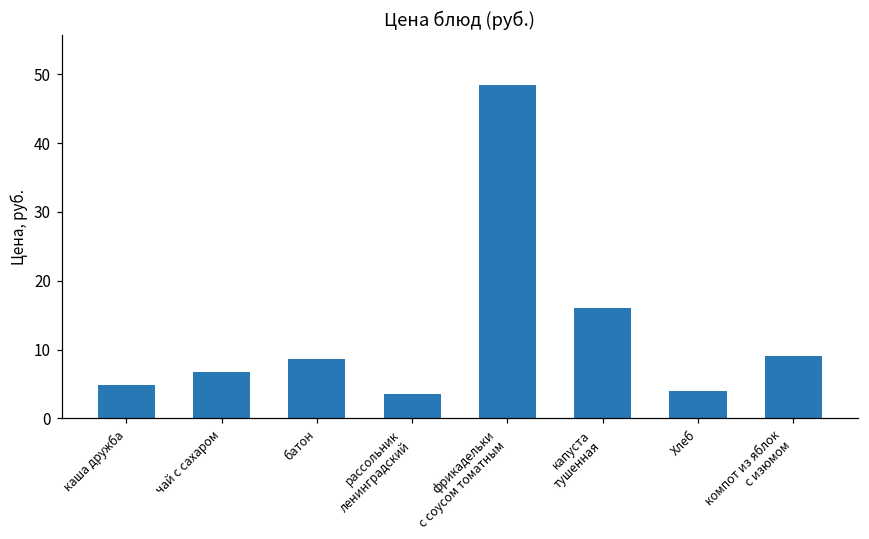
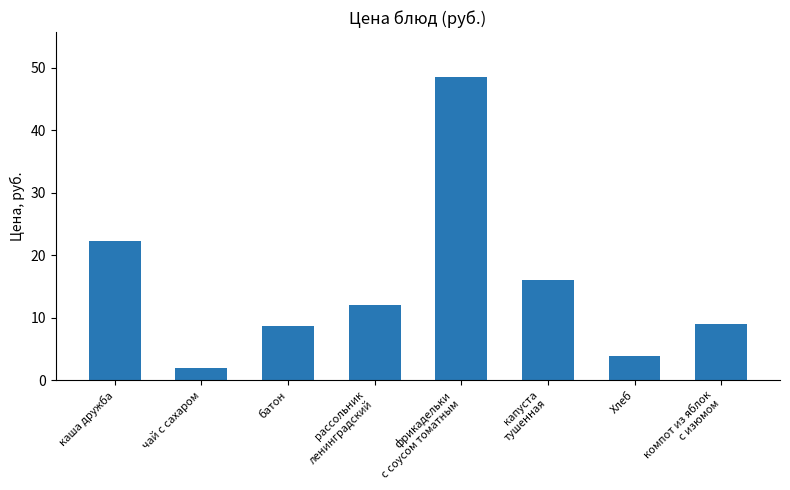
  {
-   "каша дружба": 5,
-   "чай с сахаром": 7,
+   "каша дружба": 22,
+   "чай с сахаром": 2,
    "батон": 9,
-   "рассольник ленинградский": 4,
+   "рассольник ленинградский": 12,
    "фрикадельки с соусом томатным": 48,
    "капуста тушенная": 16,
    "Хлеб": 4,
    "компот из яблок с изюмом": 9
  }
